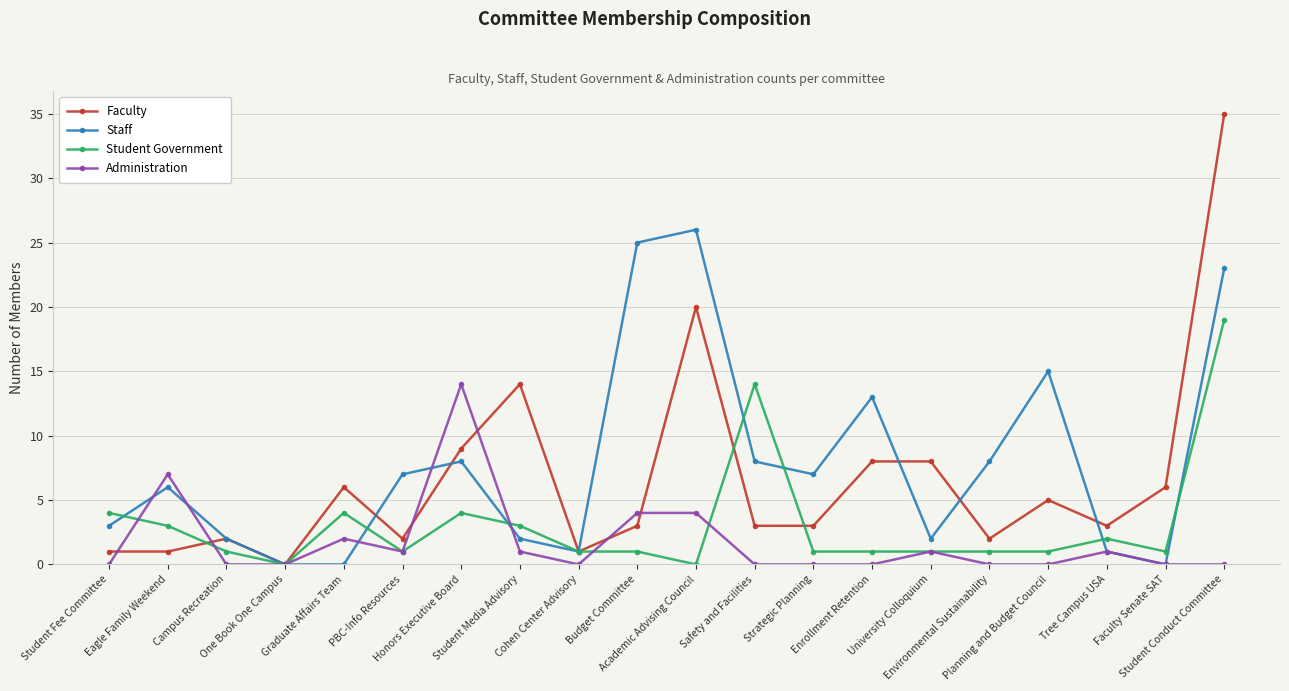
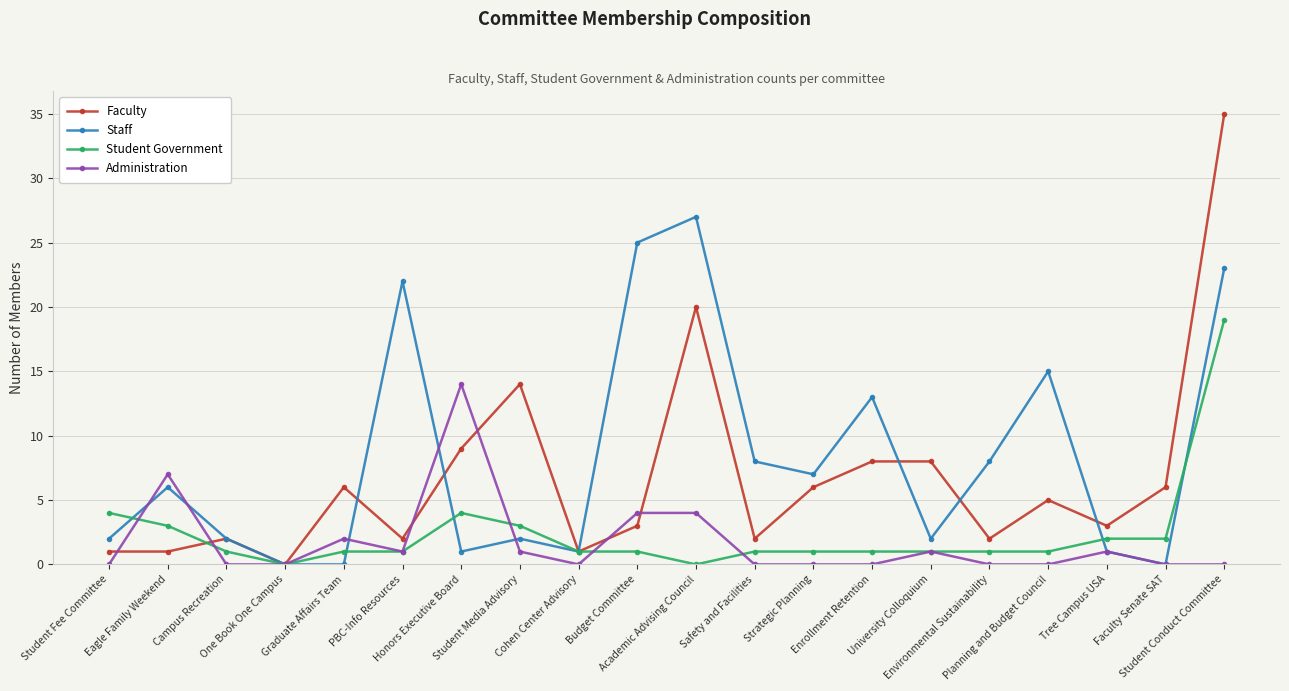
  {
    "Faculty": {
      "Student Fee Committee": 1,
      "Eagle Family Weekend": 1,
      "Graduate Affairs Team": 6,
      "PBC-Info Resources": 2,
      "Honors Executive Board": 9,
      "Student Media Advisory": 14,
      "Budget Committee": 3,
      "Academic Advising Council": 20,
-     "Safety and Facilities": 3,
-     "Strategic Planning": 3,
+     "Safety and Facilities": 2,
+     "Strategic Planning": 6,
      "Enrollment Retention": 8,
      "University Colloquium": 8,
      "Environmental Sustainability": 2,
      "Planning and Budget Council": 5,
      "Tree Campus USA": 3,
      "Faculty Senate SAT": 6,
      "Student Conduct Committee": 35
    },
    "Staff": {
-     "Student Fee Committee": 3,
+     "Student Fee Committee": 2,
      "Eagle Family Weekend": 6,
      "Graduate Affairs Team": 0,
-     "PBC-Info Resources": 7,
-     "Honors Executive Board": 8,
+     "PBC-Info Resources": 22,
+     "Honors Executive Board": 1,
      "Student Media Advisory": 2,
      "Budget Committee": 25,
-     "Academic Advising Council": 26,
+     "Academic Advising Council": 27,
      "Safety and Facilities": 8,
      "Strategic Planning": 7,
      "Enrollment Retention": 13,
      "University Colloquium": 2,
      "Environmental Sustainability": 8,
      "Planning and Budget Council": 15,
      "Student Conduct Committee": 23
    },
    "Student Government": {
      "Student Fee Committee": 4,
      "Eagle Family Weekend": 3,
      "Campus Recreation": 1,
-     "Graduate Affairs Team": 4,
+     "Graduate Affairs Team": 1,
      "Honors Executive Board": 4,
      "Student Media Advisory": 3,
      "Budget Committee": 1,
      "Academic Advising Council": 0,
-     "Safety and Facilities": 14,
+     "Safety and Facilities": 1,
      "Strategic Planning": 1,
      "Enrollment Retention": 1,
      "Environmental Sustainability": 1,
      "Planning and Budget Council": 1,
      "Tree Campus USA": 2,
-     "Faculty Senate SAT": 1,
+     "Faculty Senate SAT": 2,
      "Student Conduct Committee": 19
    },
    "Administration": {
      "Student Fee Committee": 0,
      "Eagle Family Weekend": 7,
      "Campus Recreation": 0,
      "Graduate Affairs Team": 2,
      "Honors Executive Board": 14,
      "Student Media Advisory": 1,
      "Cohen Center Advisory": 0,
      "Budget Committee": 4,
      "Academic Advising Council": 4,
      "Safety and Facilities": 0,
      "Strategic Planning": 0,
      "Enrollment Retention": 0,
      "Environmental Sustainability": 0,
      "Planning and Budget Council": 0,
      "Student Conduct Committee": 0
    }
  }
